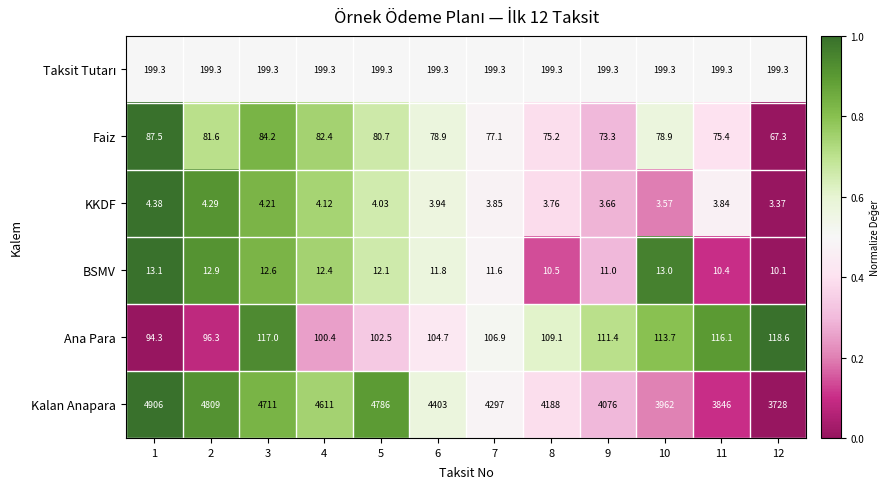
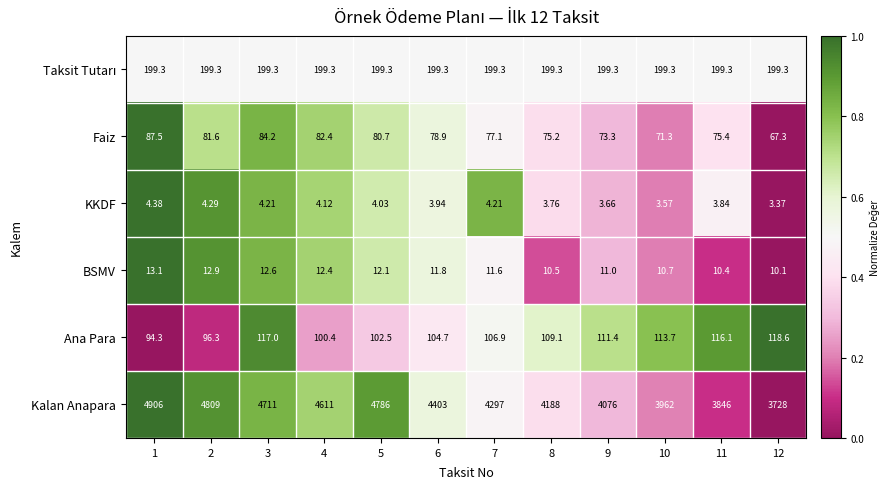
  {
    "Taksit Tutarı": {
      "1": 199.3,
      "2": 199.3,
      "3": 199.3,
      "4": 199.3,
      "5": 199.3,
      "6": 199.3,
      "7": 199.3,
      "8": 199.3,
      "9": 199.3,
      "10": 199.3,
      "11": 199.3,
      "12": 199.3
    },
    "Faiz": {
      "1": 87.5,
      "2": 81.6,
      "3": 84.2,
      "4": 82.4,
      "5": 80.7,
      "6": 78.9,
      "7": 77.1,
      "8": 75.2,
      "9": 73.3,
-     "10": 78.9,
+     "10": 71.3,
      "11": 75.4,
      "12": 67.3
    },
    "KKDF": {
      "1": 4.38,
      "2": 4.29,
      "3": 4.21,
      "4": 4.12,
      "5": 4.03,
      "6": 3.94,
-     "7": 3.85,
+     "7": 4.21,
      "8": 3.76,
      "9": 3.66,
      "10": 3.57,
      "11": 3.84,
      "12": 3.37
    },
    "BSMV": {
      "1": 13.1,
      "2": 12.9,
      "3": 12.6,
      "4": 12.4,
      "5": 12.1,
      "6": 11.8,
      "7": 11.6,
      "8": 10.5,
      "9": 11.0,
-     "10": 13.0,
+     "10": 10.7,
      "11": 10.4,
      "12": 10.1
    },
    "Ana Para": {
      "1": 94.3,
      "2": 96.3,
      "3": 117.0,
      "4": 100.4,
      "5": 102.5,
      "6": 104.7,
      "7": 106.9,
      "8": 109.1,
      "9": 111.4,
      "10": 113.7,
      "11": 116.1,
      "12": 118.6
    },
    "Kalan Anapara": {
      "1": 4906,
      "2": 4809,
      "3": 4711,
      "4": 4611,
      "5": 4786,
      "6": 4403,
      "7": 4297,
      "8": 4188,
      "9": 4076,
      "10": 3962,
      "11": 3846,
      "12": 3728
    }
  }
